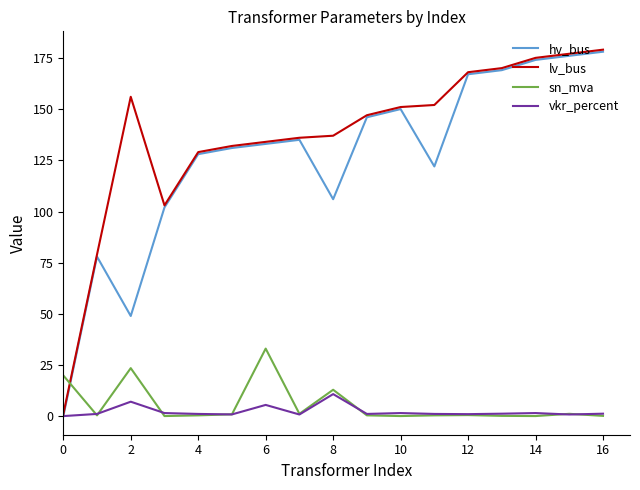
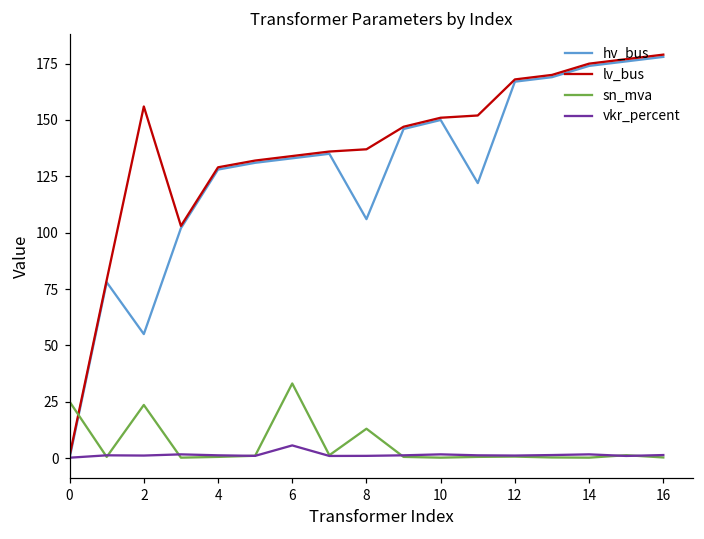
  {
    "hv_bus": {
-     "2": 49,
+     "2": 55,
      "8": 106
    },
    "lv_bus": {
      "2": 156,
      "8": 137
    },
    "sn_mva": {
-     "0": 20,
+     "0": 25,
      "2": 24,
      "6": 33,
      "8": 13,
      "10": 0,
      "14": 0
    },
    "vkr_percent": {
-     "2": 7,
+     "2": 1,
      "6": 6,
-     "8": 11,
+     "8": 1,
      "10": 2,
      "14": 2
    }
  }
